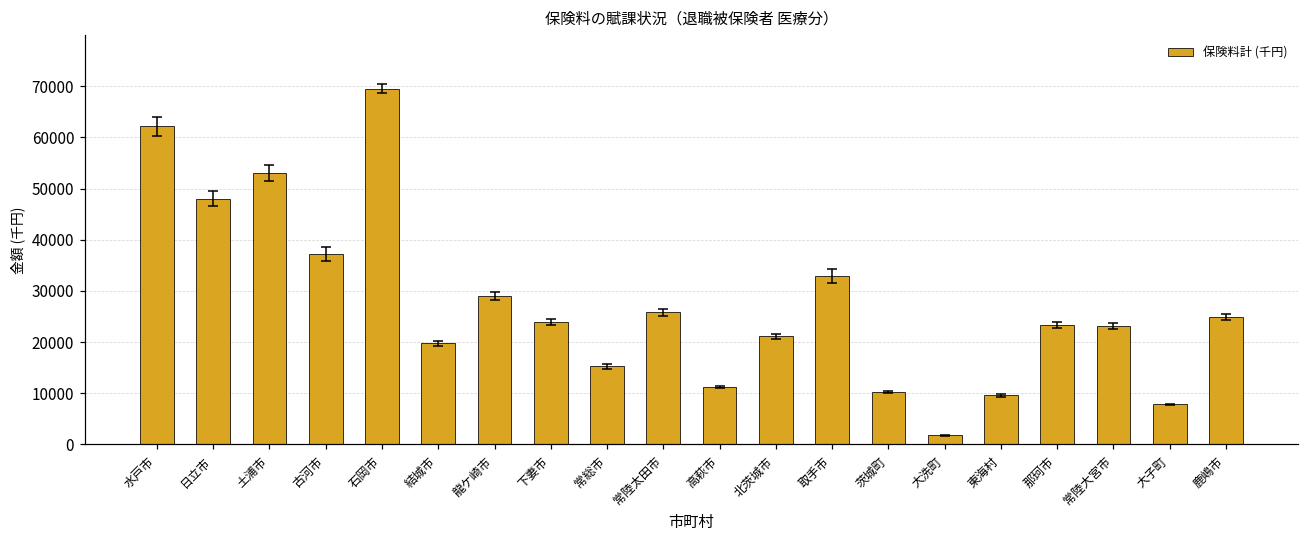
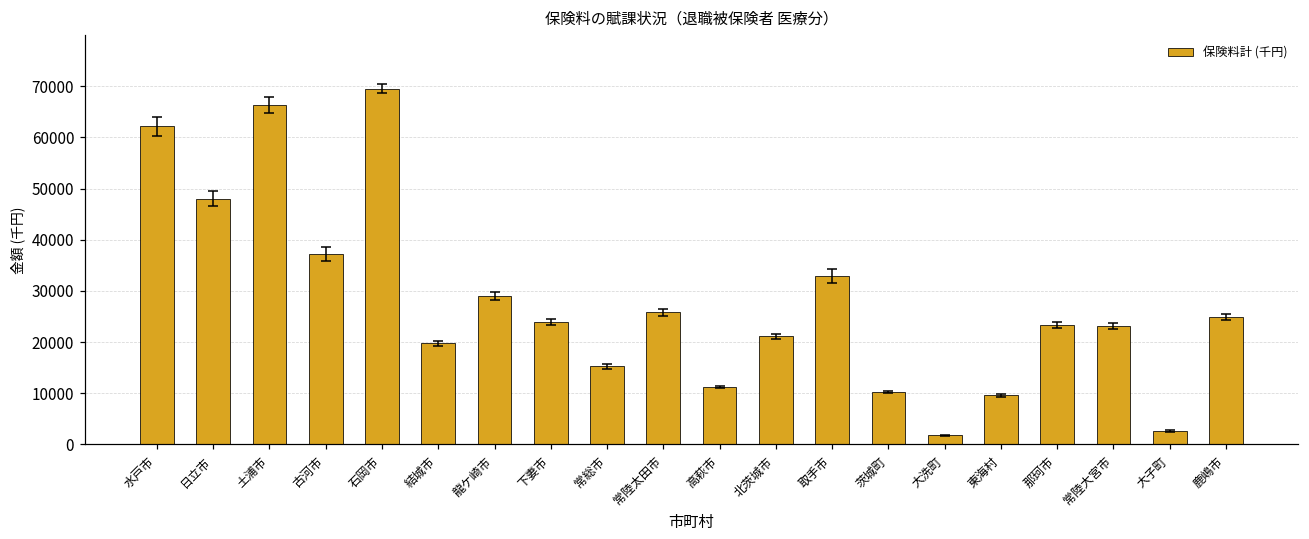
  {
    "保険料計 (千円)": {
      "水戸市": 62000,
      "日立市": 48000,
-     "土浦市": 53000,
+     "土浦市": 66000,
      "古河市": 37000,
      "石岡市": 70000,
      "結城市": 20000,
      "龍ケ崎市": 29000,
      "下妻市": 24000,
      "常総市": 15000,
      "常陸太田市": 26000,
      "高萩市": 11000,
      "北茨城市": 21000,
      "取手市": 33000,
      "茨城町": 10000,
      "大洗町": 2000,
      "東海村": 10000,
      "那珂市": 23000,
      "常陸大宮市": 23000,
-     "大子町": 8000,
+     "大子町": 3000,
      "鹿嶋市": 25000
    }
  }
